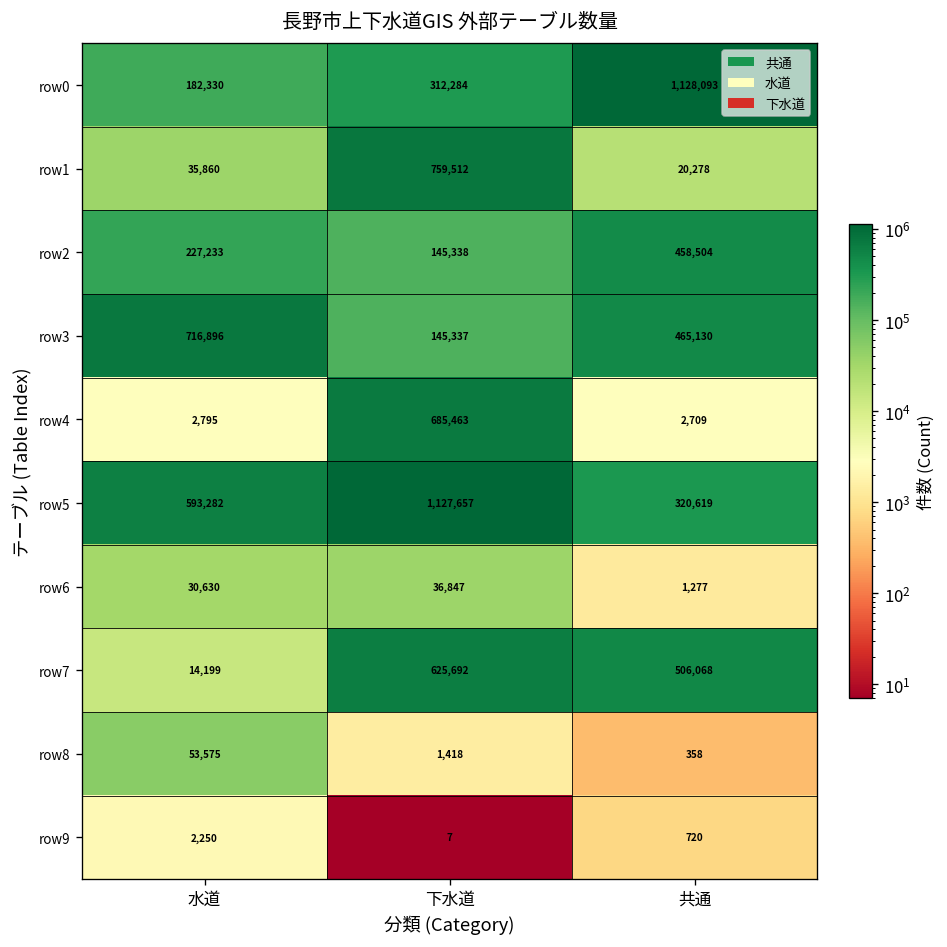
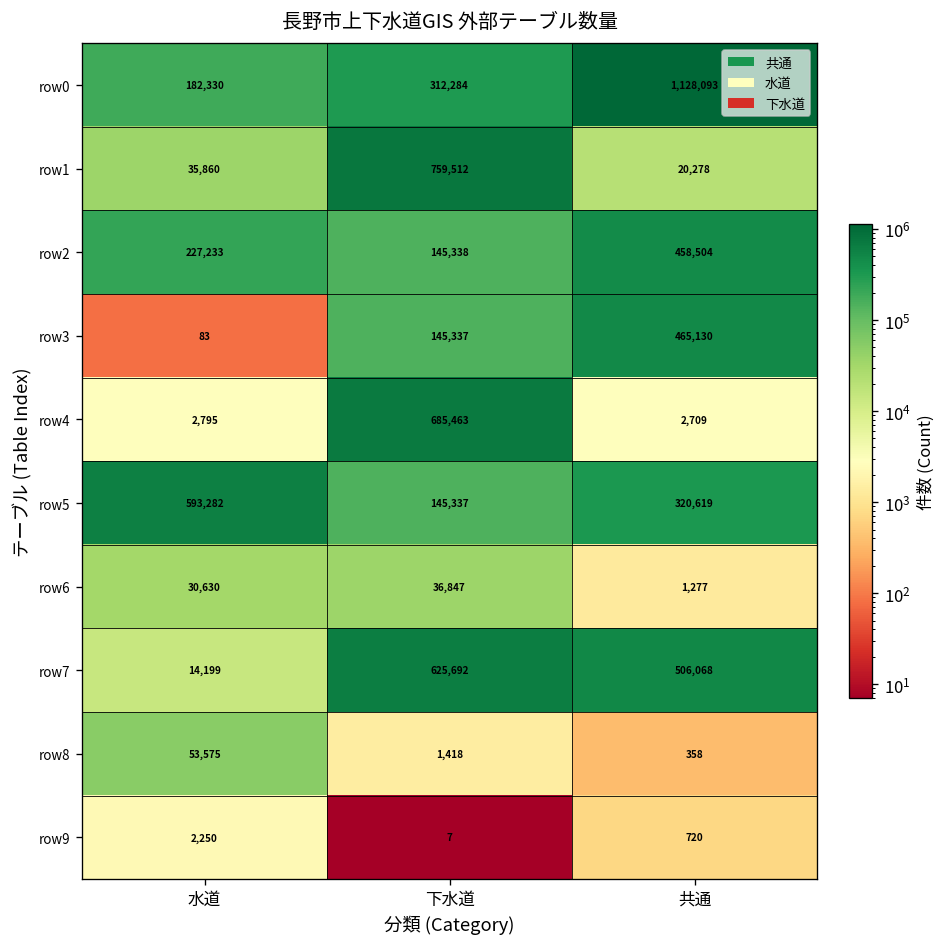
  {
    "row0": {
      "水道": "182,330",
      "下水道": "312,284",
      "共通": "1,128,093"
    },
    "row1": {
      "水道": "35,860",
      "下水道": "759,512",
      "共通": "20,278"
    },
    "row2": {
      "水道": "227,233",
      "下水道": "145,338",
      "共通": "458,504"
    },
    "row3": {
-     "水道": "716,896",
+     "水道": "83",
      "下水道": "145,337",
      "共通": "465,130"
    },
    "row4": {
      "水道": "2,795",
      "下水道": "685,463",
      "共通": "2,709"
    },
    "row5": {
      "水道": "593,282",
-     "下水道": "1,127,657",
+     "下水道": "145,337",
      "共通": "320,619"
    },
    "row6": {
      "水道": "30,630",
      "下水道": "36,847",
      "共通": "1,277"
    },
    "row7": {
      "水道": "14,199",
      "下水道": "625,692",
      "共通": "506,068"
    },
    "row8": {
      "水道": "53,575",
      "下水道": "1,418",
      "共通": "358"
    },
    "row9": {
      "水道": "2,250",
      "下水道": "7",
      "共通": "720"
    }
  }
